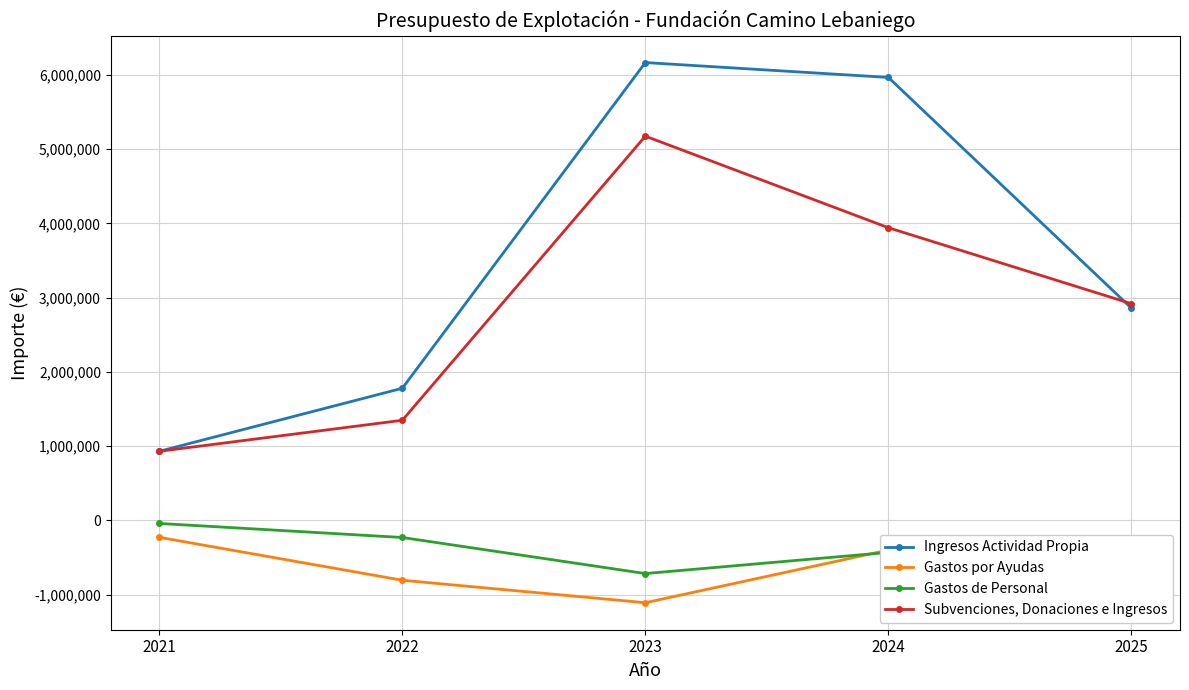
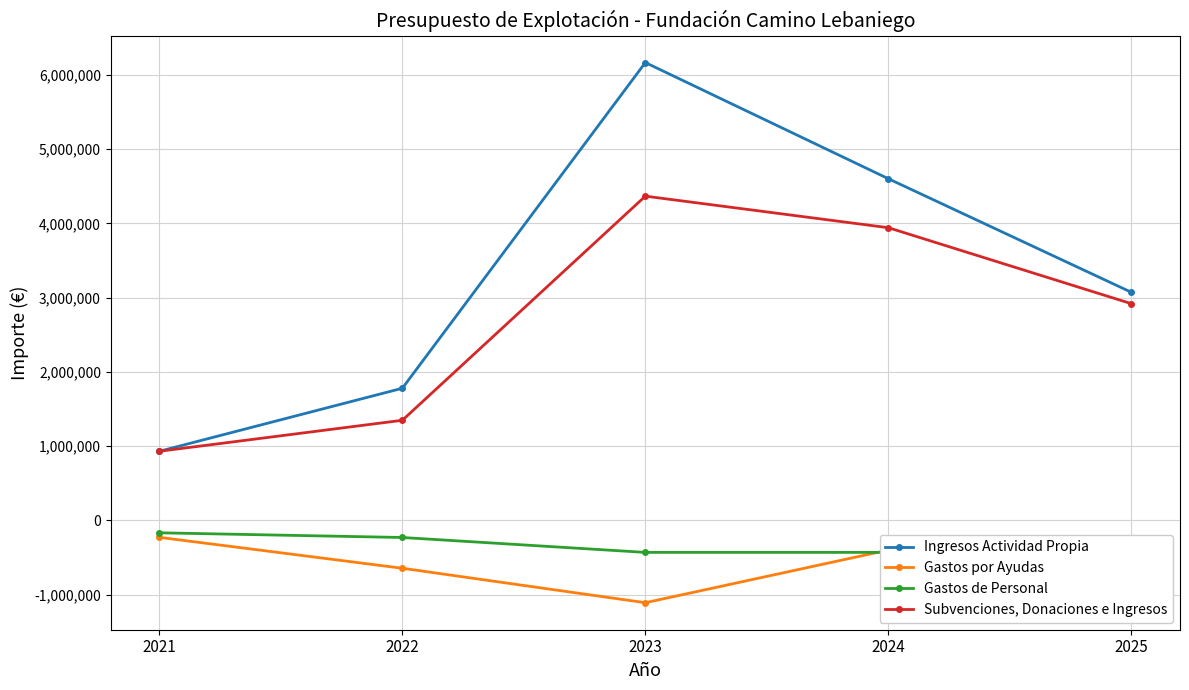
  {
    "Ingresos Actividad Propia": {
      "2022": "1,800,000",
      "2023": "6,200,000",
-     "2024": "6,000,000",
-     "2025": "2,900,000"
+     "2024": "4,600,000",
+     "2025": "3,100,000"
    },
    "Gastos por Ayudas": {
      "2021": "-200,000",
-     "2022": "-800,000",
+     "2022": "-600,000",
      "2023": "-1,100,000"
    },
    "Gastos de Personal": {
-     "2021": "0",
+     "2021": "-200,000",
      "2022": "-200,000",
-     "2023": "-700,000"
+     "2023": "-400,000"
    },
    "Subvenciones, Donaciones e Ingresos": {
      "2022": "1,300,000",
-     "2023": "5,200,000",
+     "2023": "4,400,000",
      "2024": "3,900,000",
      "2025": "2,900,000"
    }
  }
